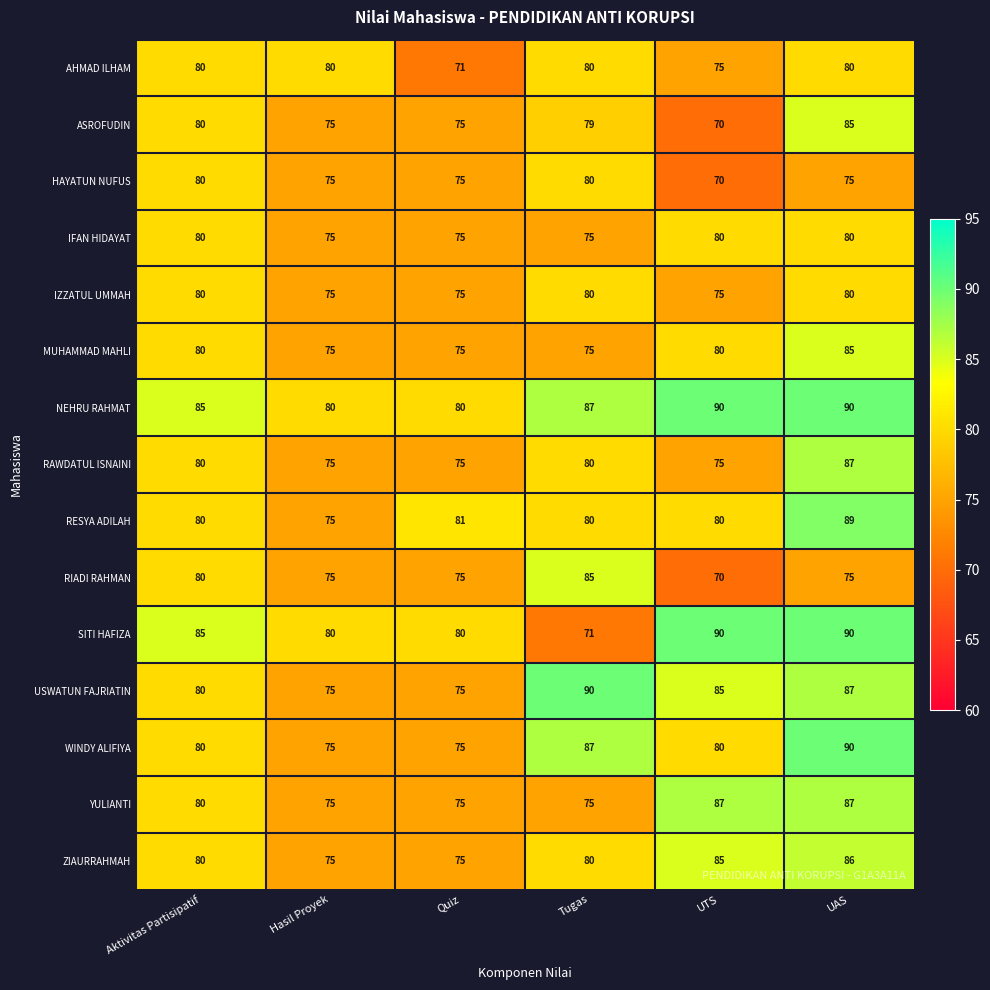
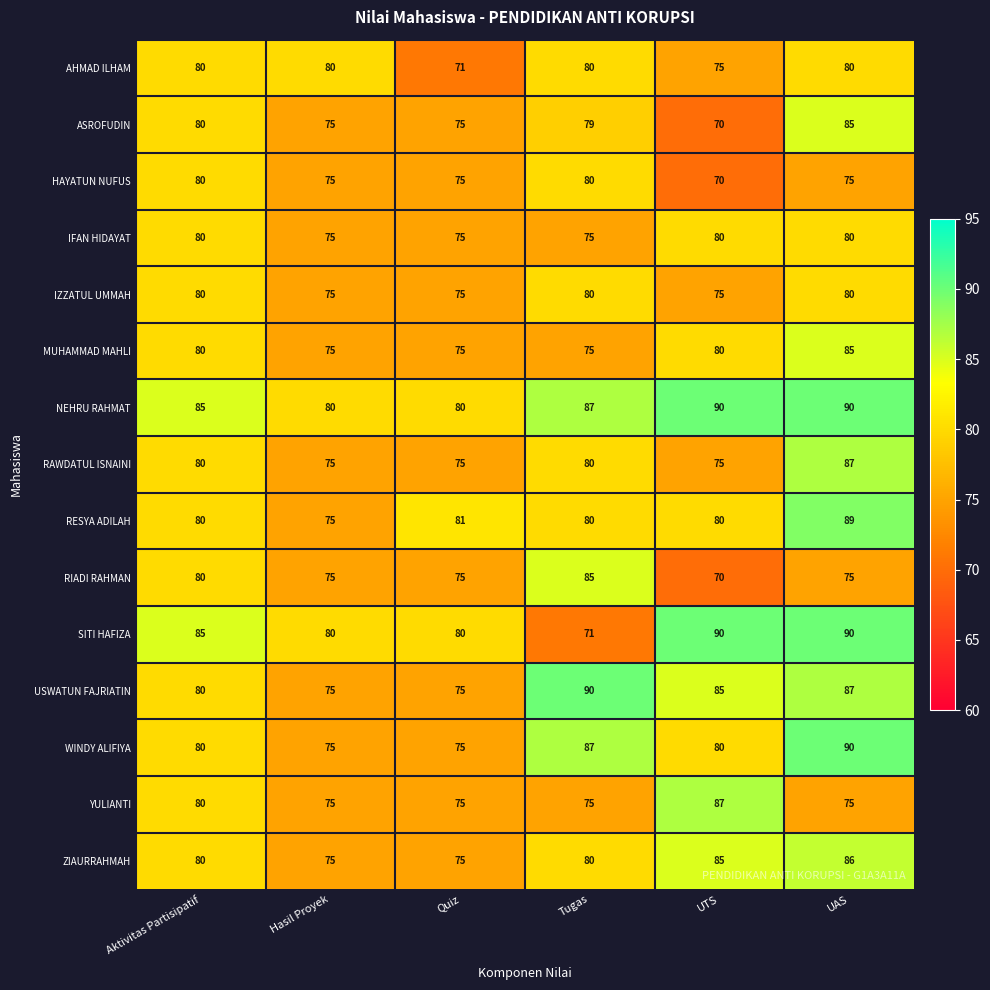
  {
    "AHMAD ILHAM": {
      "Aktivitas Partisipatif": 80,
      "Hasil Proyek": 80,
      "Quiz": 71,
      "Tugas": 80,
      "UTS": 75,
      "UAS": 80
    },
    "ASROFUDIN": {
      "Aktivitas Partisipatif": 80,
      "Hasil Proyek": 75,
      "Quiz": 75,
      "Tugas": 79,
      "UTS": 70,
      "UAS": 85
    },
    "HAYATUN NUFUS": {
      "Aktivitas Partisipatif": 80,
      "Hasil Proyek": 75,
      "Quiz": 75,
      "Tugas": 80,
      "UTS": 70,
      "UAS": 75
    },
    "IFAN HIDAYAT": {
      "Aktivitas Partisipatif": 80,
      "Hasil Proyek": 75,
      "Quiz": 75,
      "Tugas": 75,
      "UTS": 80,
      "UAS": 80
    },
    "IZZATUL UMMAH": {
      "Aktivitas Partisipatif": 80,
      "Hasil Proyek": 75,
      "Quiz": 75,
      "Tugas": 80,
      "UTS": 75,
      "UAS": 80
    },
    "MUHAMMAD MAHLI": {
      "Aktivitas Partisipatif": 80,
      "Hasil Proyek": 75,
      "Quiz": 75,
      "Tugas": 75,
      "UTS": 80,
      "UAS": 85
    },
    "NEHRU RAHMAT": {
      "Aktivitas Partisipatif": 85,
      "Hasil Proyek": 80,
      "Quiz": 80,
      "Tugas": 87,
      "UTS": 90,
      "UAS": 90
    },
    "RAWDATUL ISNAINI": {
      "Aktivitas Partisipatif": 80,
      "Hasil Proyek": 75,
      "Quiz": 75,
      "Tugas": 80,
      "UTS": 75,
      "UAS": 87
    },
    "RESYA ADILAH": {
      "Aktivitas Partisipatif": 80,
      "Hasil Proyek": 75,
      "Quiz": 81,
      "Tugas": 80,
      "UTS": 80,
      "UAS": 89
    },
    "RIADI RAHMAN": {
      "Aktivitas Partisipatif": 80,
      "Hasil Proyek": 75,
      "Quiz": 75,
      "Tugas": 85,
      "UTS": 70,
      "UAS": 75
    },
    "SITI HAFIZA": {
      "Aktivitas Partisipatif": 85,
      "Hasil Proyek": 80,
      "Quiz": 80,
      "Tugas": 71,
      "UTS": 90,
      "UAS": 90
    },
    "USWATUN FAJRIATIN": {
      "Aktivitas Partisipatif": 80,
      "Hasil Proyek": 75,
      "Quiz": 75,
      "Tugas": 90,
      "UTS": 85,
      "UAS": 87
    },
    "WINDY ALIFIYA": {
      "Aktivitas Partisipatif": 80,
      "Hasil Proyek": 75,
      "Quiz": 75,
      "Tugas": 87,
      "UTS": 80,
      "UAS": 90
    },
    "YULIANTI": {
      "Aktivitas Partisipatif": 80,
      "Hasil Proyek": 75,
      "Quiz": 75,
      "Tugas": 75,
      "UTS": 87,
-     "UAS": 87
+     "UAS": 75
    },
    "ZIAURRAHMAH": {
      "Aktivitas Partisipatif": 80,
      "Hasil Proyek": 75,
      "Quiz": 75,
      "Tugas": 80,
      "UTS": 85
    }
  }
